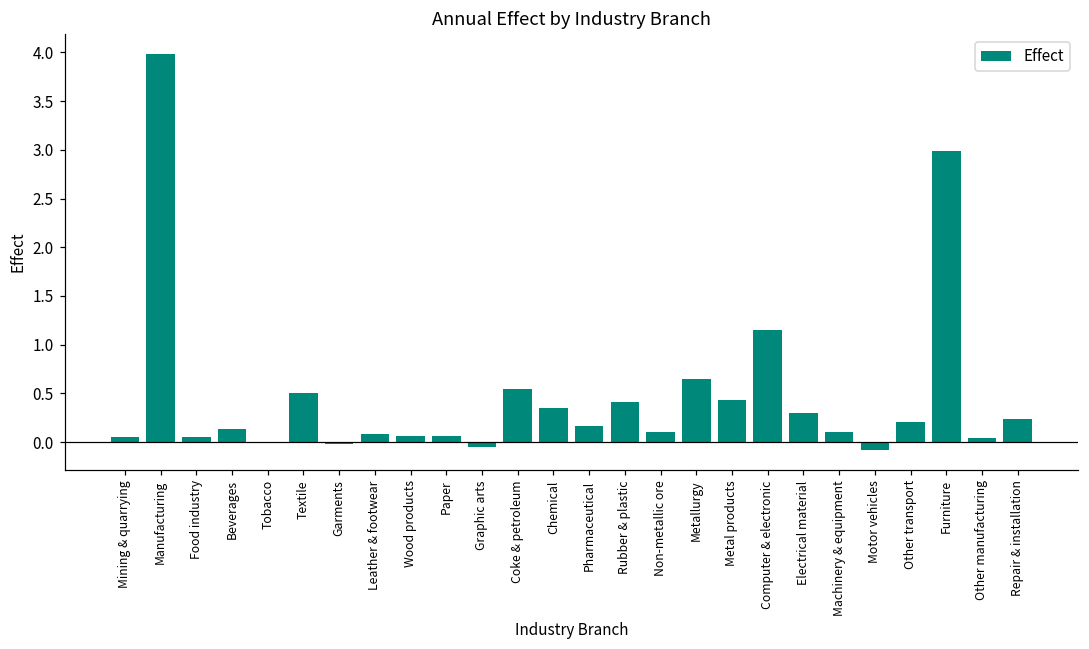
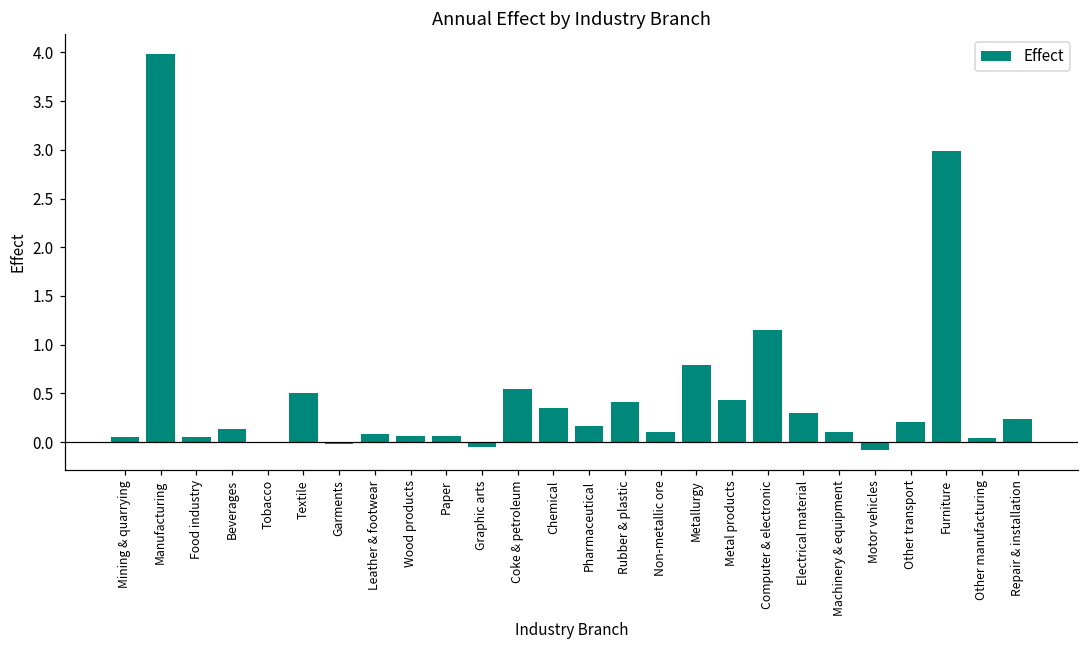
  {
    "Mining & quarrying": 0.1,
    "Manufacturing": 4.0,
    "Food industry": 0.1,
    "Beverages": 0.1,
    "Textile": 0.5,
    "Leather & footwear": 0.1,
    "Wood products": 0.1,
    "Paper": 0.1,
    "Graphic arts": -0.1,
    "Coke & petroleum": 0.5,
    "Chemical": 0.3,
    "Pharmaceutical": 0.2,
    "Rubber & plastic": 0.4,
    "Non-metallic ore": 0.1,
-   "Metallurgy": 0.7,
+   "Metallurgy": 0.8,
    "Metal products": 0.4,
    "Computer & electronic": 1.1,
    "Electrical material": 0.3,
    "Machinery & equipment": 0.1,
    "Motor vehicles": -0.1,
    "Other transport": 0.2,
    "Furniture": 3.0,
    "Other manufacturing": 0.0,
    "Repair & installation": 0.2
  }
